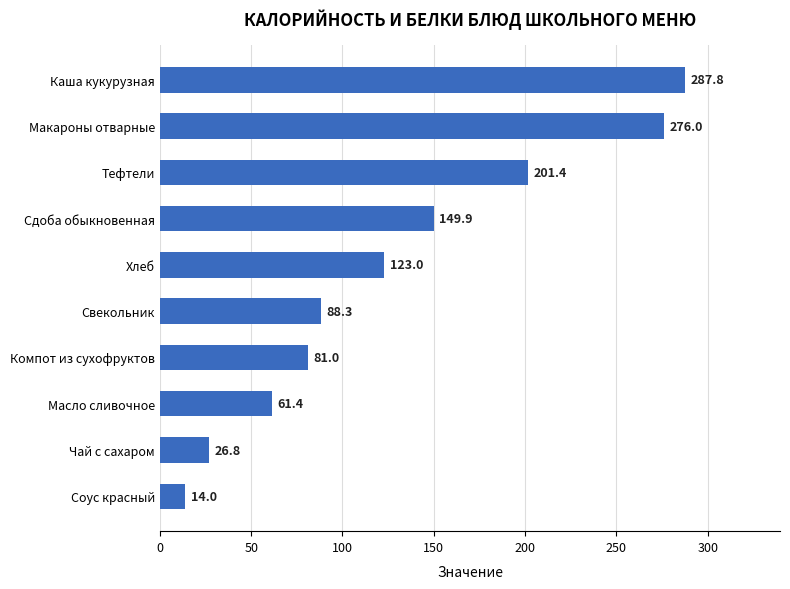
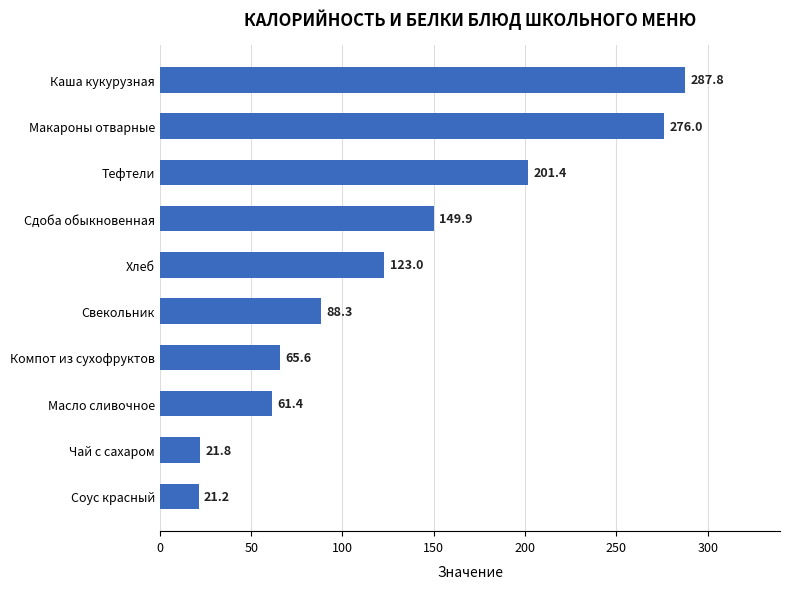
  {
    "Каша кукурузная": 287.8,
    "Макароны отварные": 276.0,
    "Тефтели": 201.4,
    "Сдоба обыкновенная": 149.9,
    "Хлеб": 123.0,
    "Свекольник": 88.3,
-   "Компот из сухофруктов": 81.0,
+   "Компот из сухофруктов": 65.6,
    "Масло сливочное": 61.4,
-   "Чай с сахаром": 26.8,
-   "Соус красный": 14.0
+   "Чай с сахаром": 21.8,
+   "Соус красный": 21.2
  }
